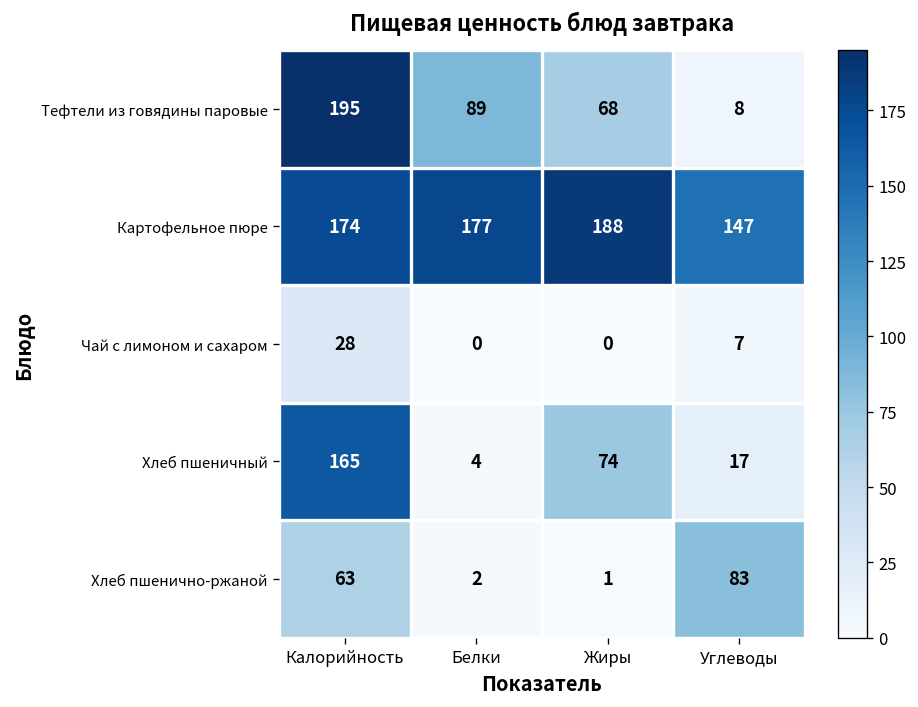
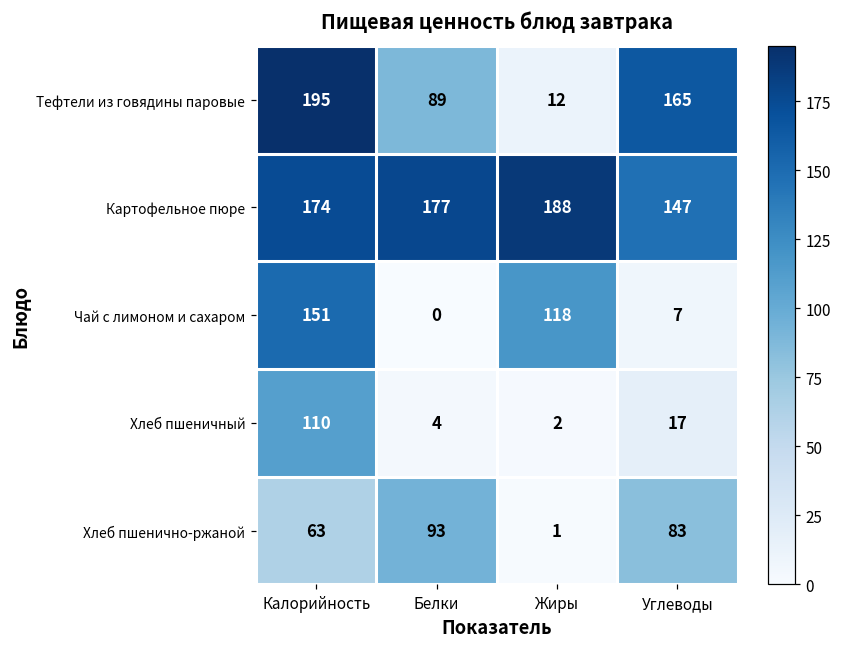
  {
    "Тефтели из говядины паровые": {
      "Калорийность": 195,
      "Белки": 89,
-     "Жиры": 68,
-     "Углеводы": 8
+     "Жиры": 12,
+     "Углеводы": 165
    },
    "Картофельное пюре": {
      "Калорийность": 174,
      "Белки": 177,
      "Жиры": 188,
      "Углеводы": 147
    },
    "Чай с лимоном и сахаром": {
-     "Калорийность": 28,
+     "Калорийность": 151,
      "Белки": 0,
-     "Жиры": 0,
+     "Жиры": 118,
      "Углеводы": 7
    },
    "Хлеб пшеничный": {
-     "Калорийность": 165,
+     "Калорийность": 110,
      "Белки": 4,
-     "Жиры": 74,
+     "Жиры": 2,
      "Углеводы": 17
    },
    "Хлеб пшенично-ржаной": {
      "Калорийность": 63,
-     "Белки": 2,
+     "Белки": 93,
      "Жиры": 1,
      "Углеводы": 83
    }
  }
